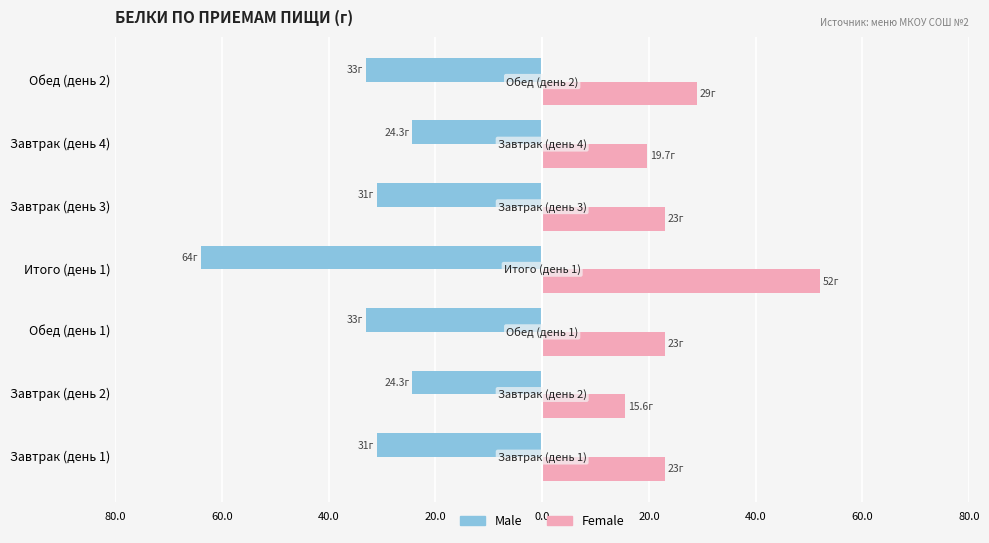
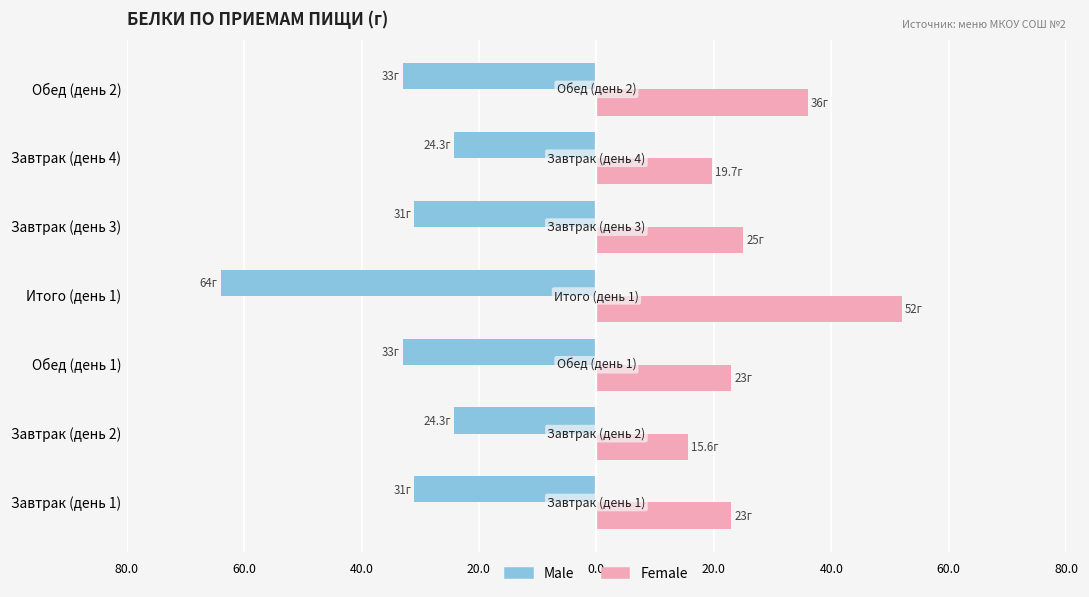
  {
    "Female": {
-     "Обед (день 2)": "29г",
+     "Обед (день 2)": "36г",
      "Завтрак (день 4)": "19.7г",
-     "Завтрак (день 3)": "23г",
+     "Завтрак (день 3)": "25г",
      "Итого (день 1)": "52г",
      "Обед (день 1)": "23г",
      "Завтрак (день 2)": "15.6г",
      "Завтрак (день 1)": "23г"
    }
  }
